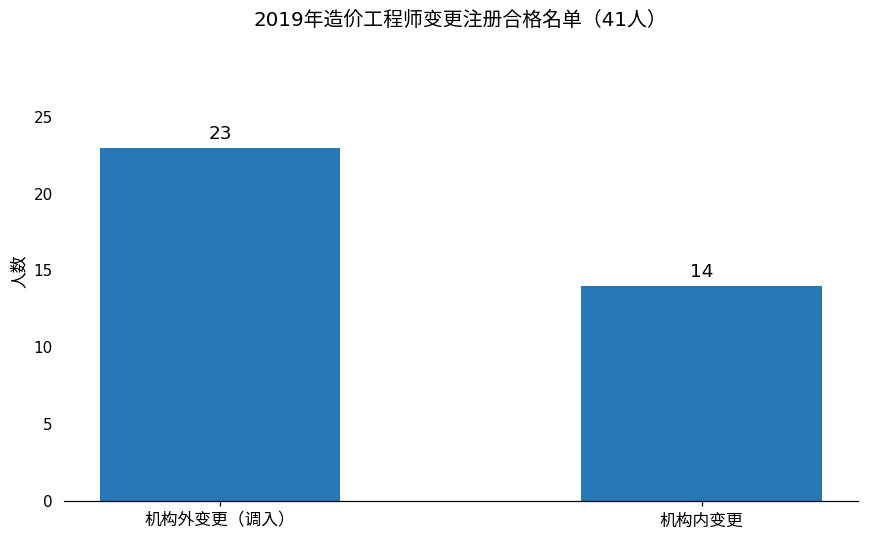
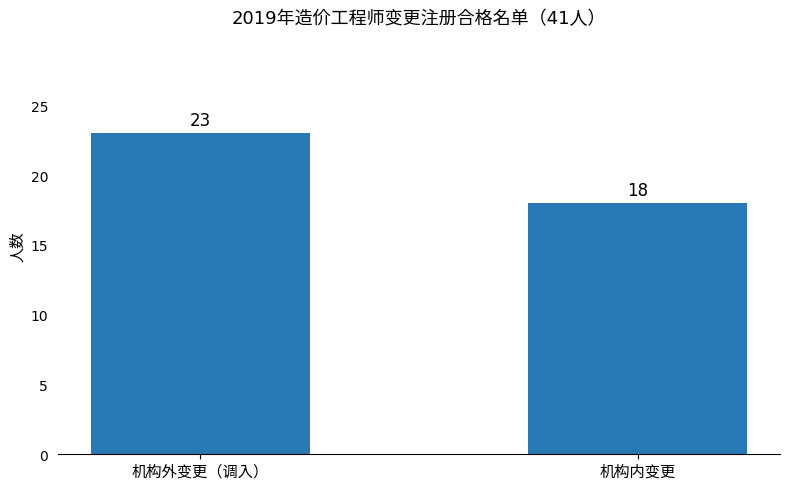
  {
    "机构外变更（调入）": 23,
-   "机构内变更": 14
+   "机构内变更": 18
  }
